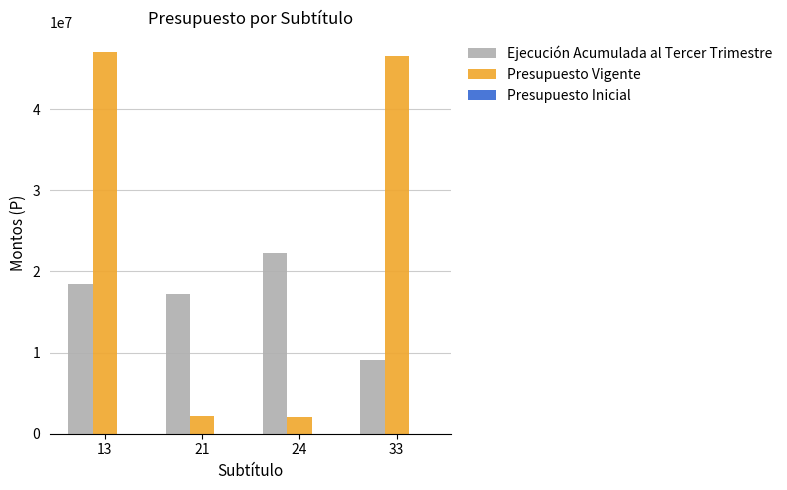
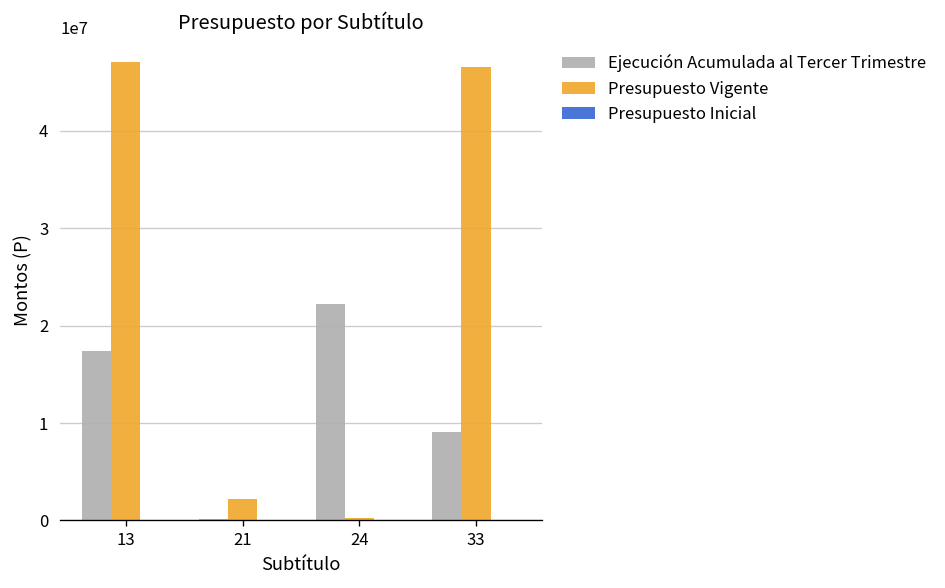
  {
    "Ejecución Acumulada al Tercer Trimestre": {
-     "13": 18000000,
-     "21": 17000000,
+     "13": 17000000,
+     "21": 0,
      "24": 22000000,
      "33": 9000000
    },
    "Presupuesto Vigente": {
      "13": 47000000,
      "21": 2000000,
-     "24": 2000000,
+     "24": 0,
      "33": 47000000
    },
    "Presupuesto Inicial": {
      "13": 0,
      "21": 0,
      "24": 0,
      "33": 0
    }
  }
